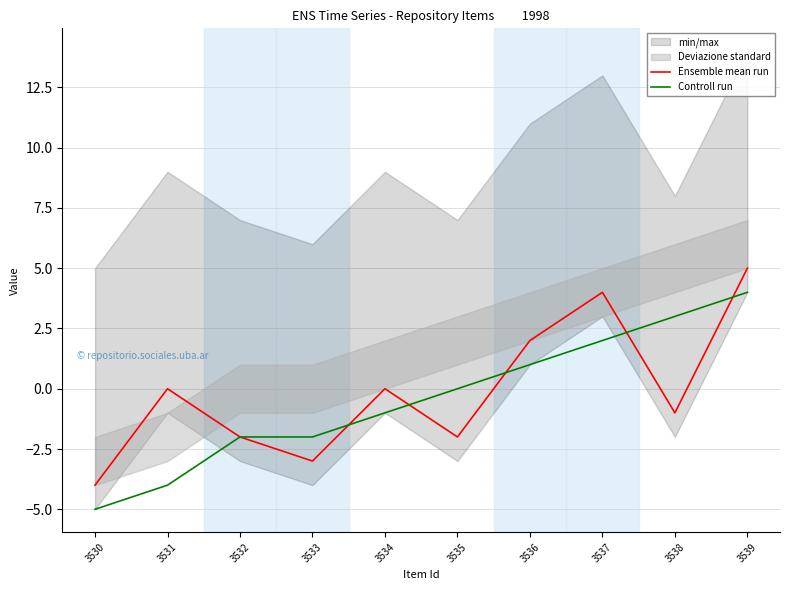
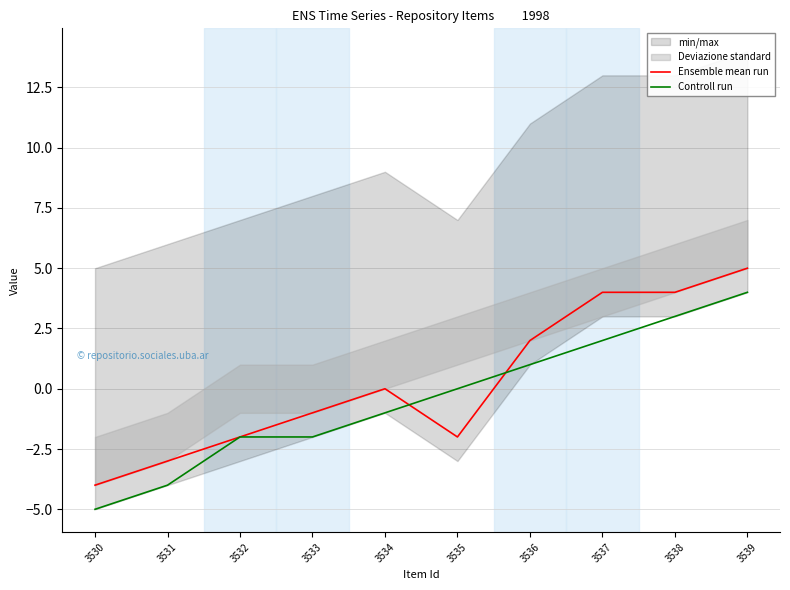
  {
    "Ensemble mean run": {
      "3530": -4.0,
-     "3531": 0.0,
-     "3533": -3.0,
+     "3531": -3.0,
+     "3533": -1.0,
      "3534": 0.0,
      "3535": -2.0,
      "3536": 2.0,
      "3537": 4.0,
-     "3538": -1.0,
+     "3538": 4.0,
      "3539": 5.0
    },
    "Controll run": {
      "3530": -5.0,
      "3531": -4.0,
      "3533": -2.0,
      "3534": -1.0,
      "3535": 0.0,
      "3536": 1.0,
      "3537": 2.0,
      "3538": 3.0,
      "3539": 4.0
    }
  }
